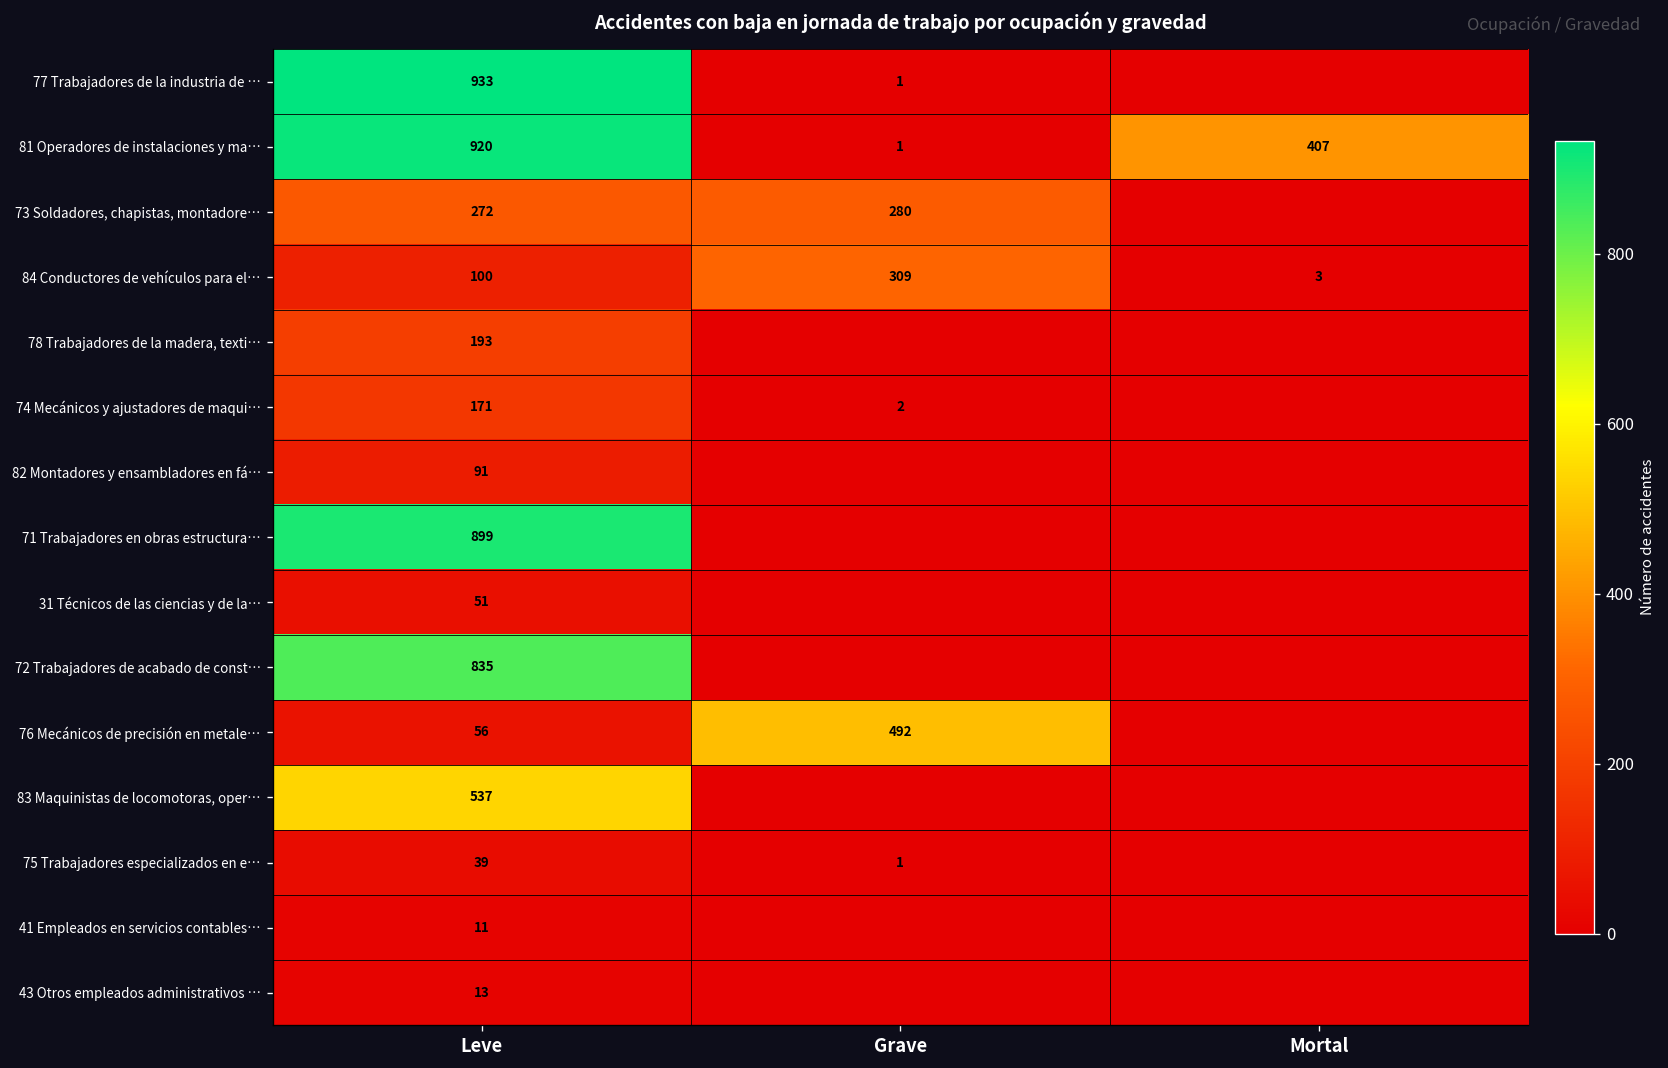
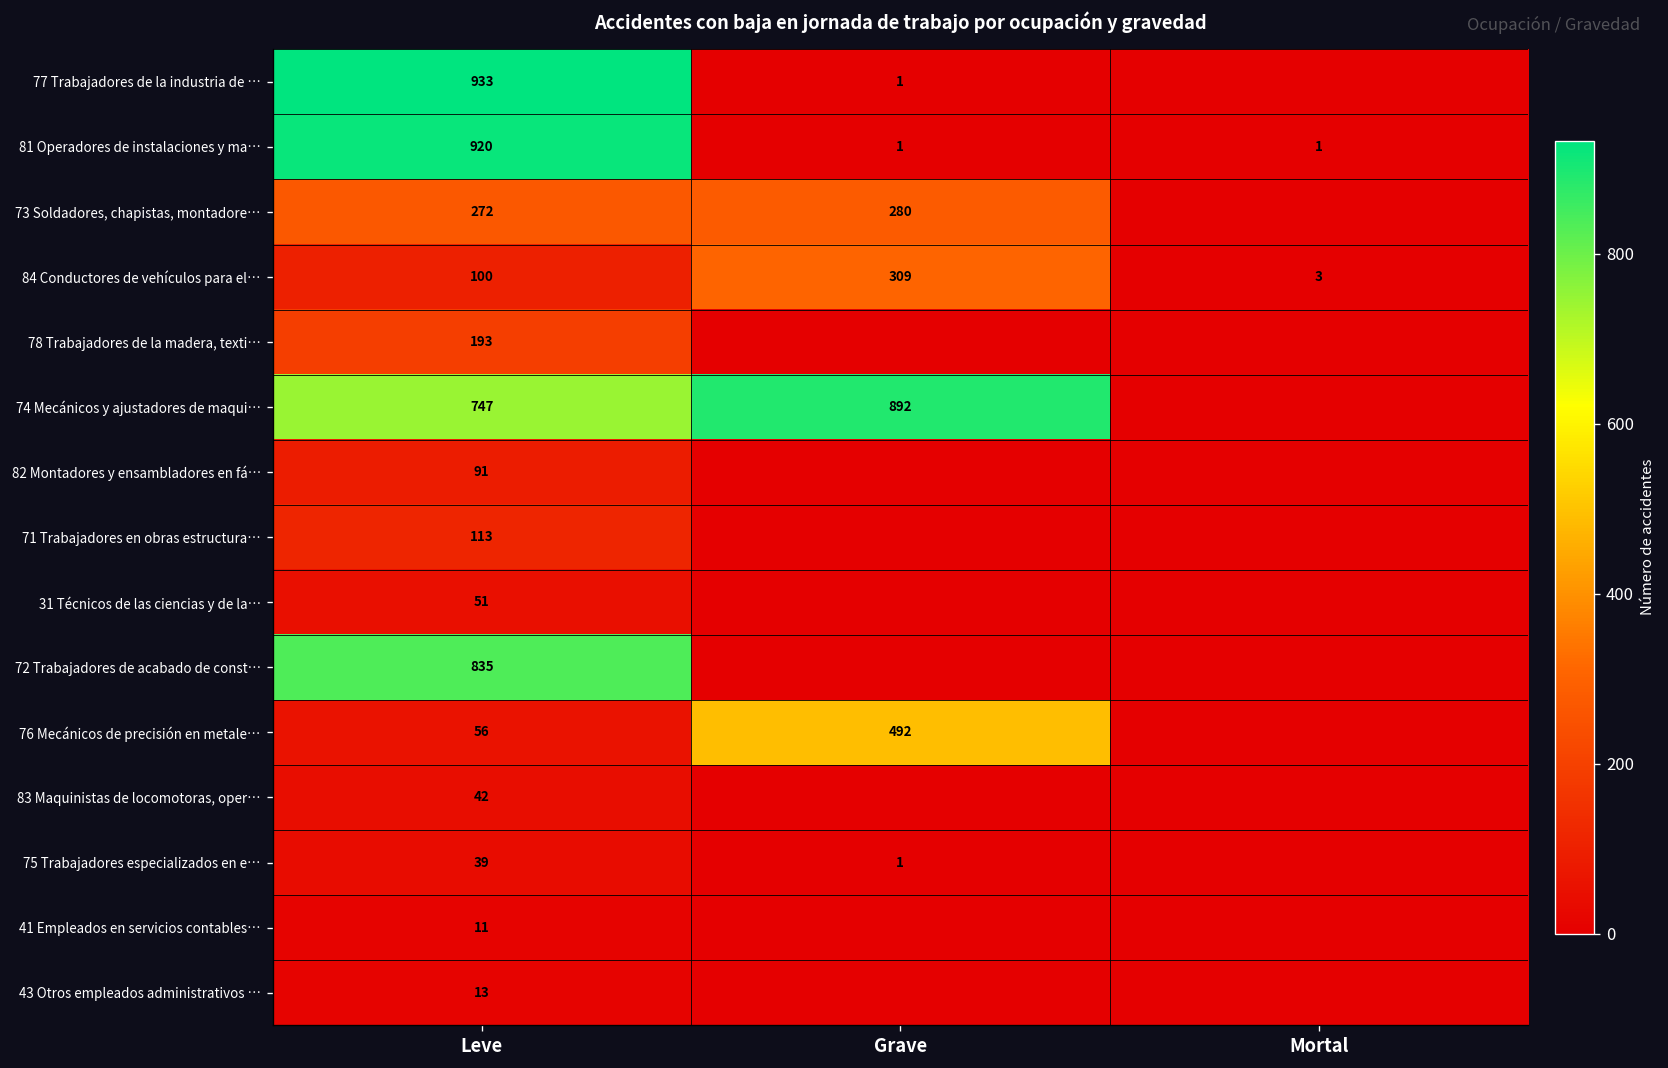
  {
    "77 Trabajadores de la industria de …": {
      "Leve": 933,
      "Grave": 1
    },
    "81 Operadores de instalaciones y ma…": {
      "Leve": 920,
      "Grave": 1,
-     "Mortal": 407
+     "Mortal": 1
    },
    "73 Soldadores, chapistas, montadore…": {
      "Leve": 272,
      "Grave": 280
    },
    "84 Conductores de vehículos para el…": {
      "Leve": 100,
      "Grave": 309,
      "Mortal": 3
    },
    "78 Trabajadores de la madera, texti…": {
      "Leve": 193
    },
    "74 Mecánicos y ajustadores de maqui…": {
-     "Leve": 171,
-     "Grave": 2
+     "Leve": 747,
+     "Grave": 892
    },
    "82 Montadores y ensambladores en fá…": {
      "Leve": 91
    },
    "71 Trabajadores en obras estructura…": {
-     "Leve": 899
+     "Leve": 113
    },
    "31 Técnicos de las ciencias y de la…": {
      "Leve": 51
    },
    "72 Trabajadores de acabado de const…": {
      "Leve": 835
    },
    "76 Mecánicos de precisión en metale…": {
      "Leve": 56,
      "Grave": 492
    },
    "83 Maquinistas de locomotoras, oper…": {
-     "Leve": 537
+     "Leve": 42
    },
    "75 Trabajadores especializados en e…": {
      "Leve": 39,
      "Grave": 1
    },
    "41 Empleados en servicios contables…": {
      "Leve": 11
    },
    "43 Otros empleados administrativos …": {
      "Leve": 13
    }
  }
